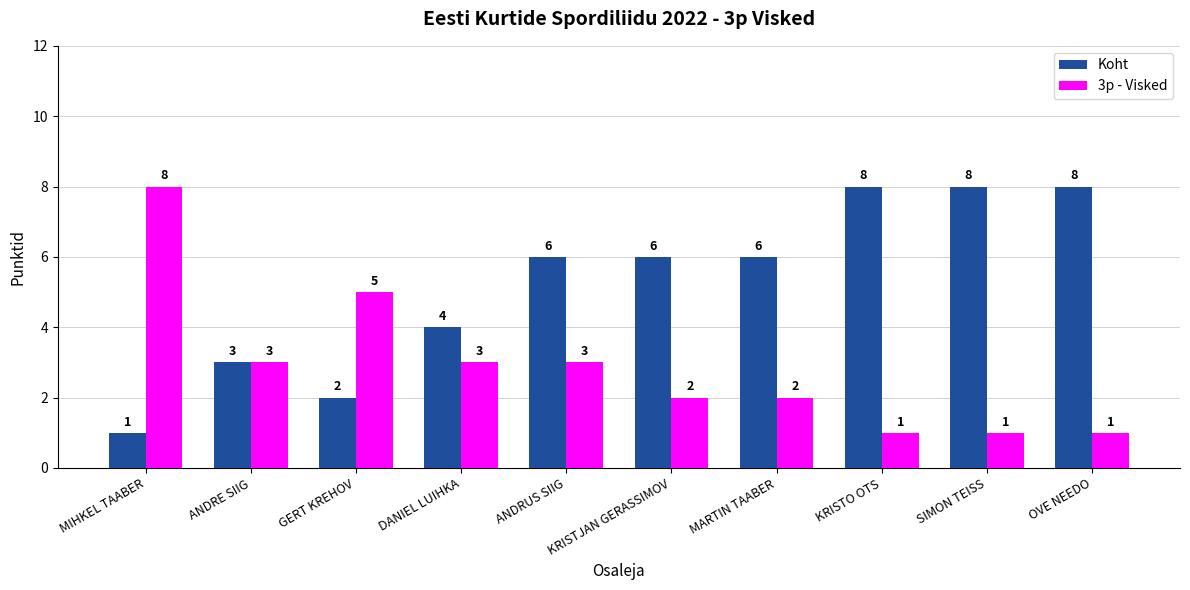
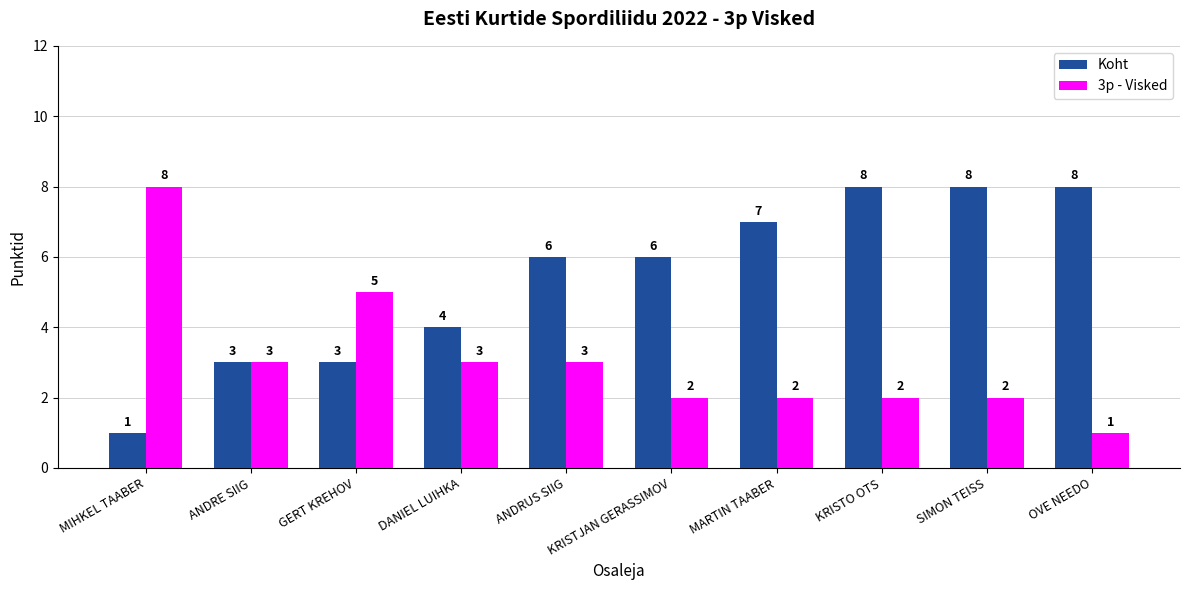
  {
    "Koht": {
      "MIHKEL TAABER": 1,
      "ANDRE SIIG": 3,
-     "GERT KREHOV": 2,
+     "GERT KREHOV": 3,
      "DANIEL LUIHKA": 4,
      "ANDRUS SIIG": 6,
      "KRISTJAN GERASSIMOV": 6,
-     "MARTIN TAABER": 6,
+     "MARTIN TAABER": 7,
      "KRISTO OTS": 8,
      "SIMON TEISS": 8,
      "OVE NEEDO": 8
    },
    "3p - Visked": {
      "MIHKEL TAABER": 8,
      "ANDRE SIIG": 3,
      "GERT KREHOV": 5,
      "DANIEL LUIHKA": 3,
      "ANDRUS SIIG": 3,
      "KRISTJAN GERASSIMOV": 2,
      "MARTIN TAABER": 2,
-     "KRISTO OTS": 1,
-     "SIMON TEISS": 1,
+     "KRISTO OTS": 2,
+     "SIMON TEISS": 2,
      "OVE NEEDO": 1
    }
  }
